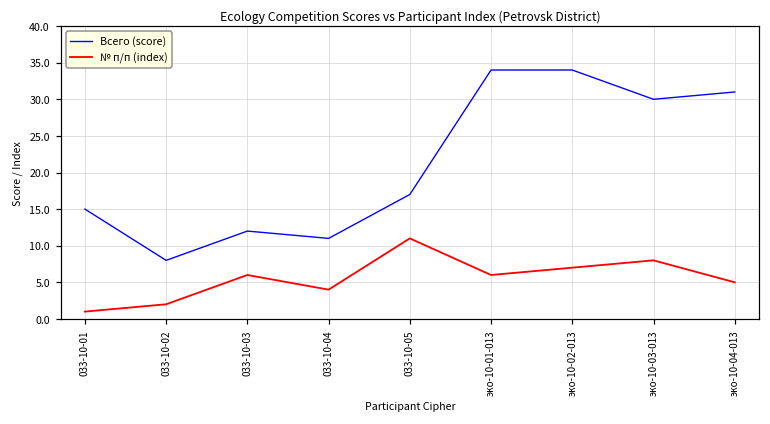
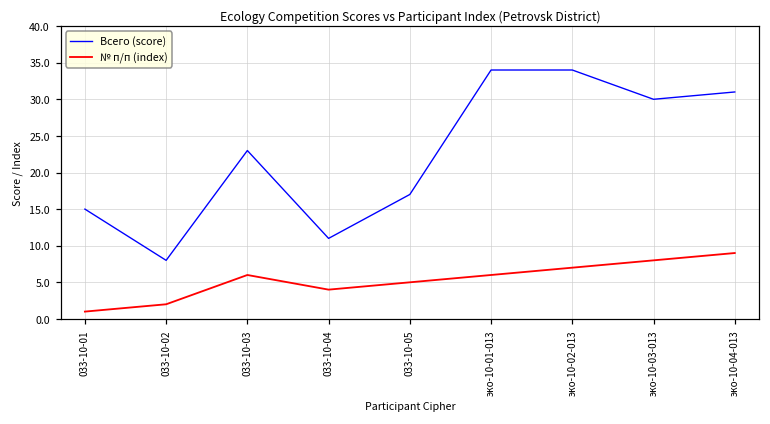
  {
    "Всего (score)": {
      "033-10-01": 15,
      "033-10-02": 8,
-     "033-10-03": 12,
+     "033-10-03": 23,
      "033-10-04": 11,
      "033-10-05": 17,
      "эко-10-01-013": 34,
      "эко-10-02-013": 34,
      "эко-10-03-013": 30,
      "эко-10-04-013": 31
    },
    "№ п/п (index)": {
      "033-10-01": 1,
      "033-10-02": 2,
      "033-10-03": 6,
      "033-10-04": 4,
-     "033-10-05": 11,
+     "033-10-05": 5,
      "эко-10-01-013": 6,
      "эко-10-02-013": 7,
      "эко-10-03-013": 8,
-     "эко-10-04-013": 5
+     "эко-10-04-013": 9
    }
  }
